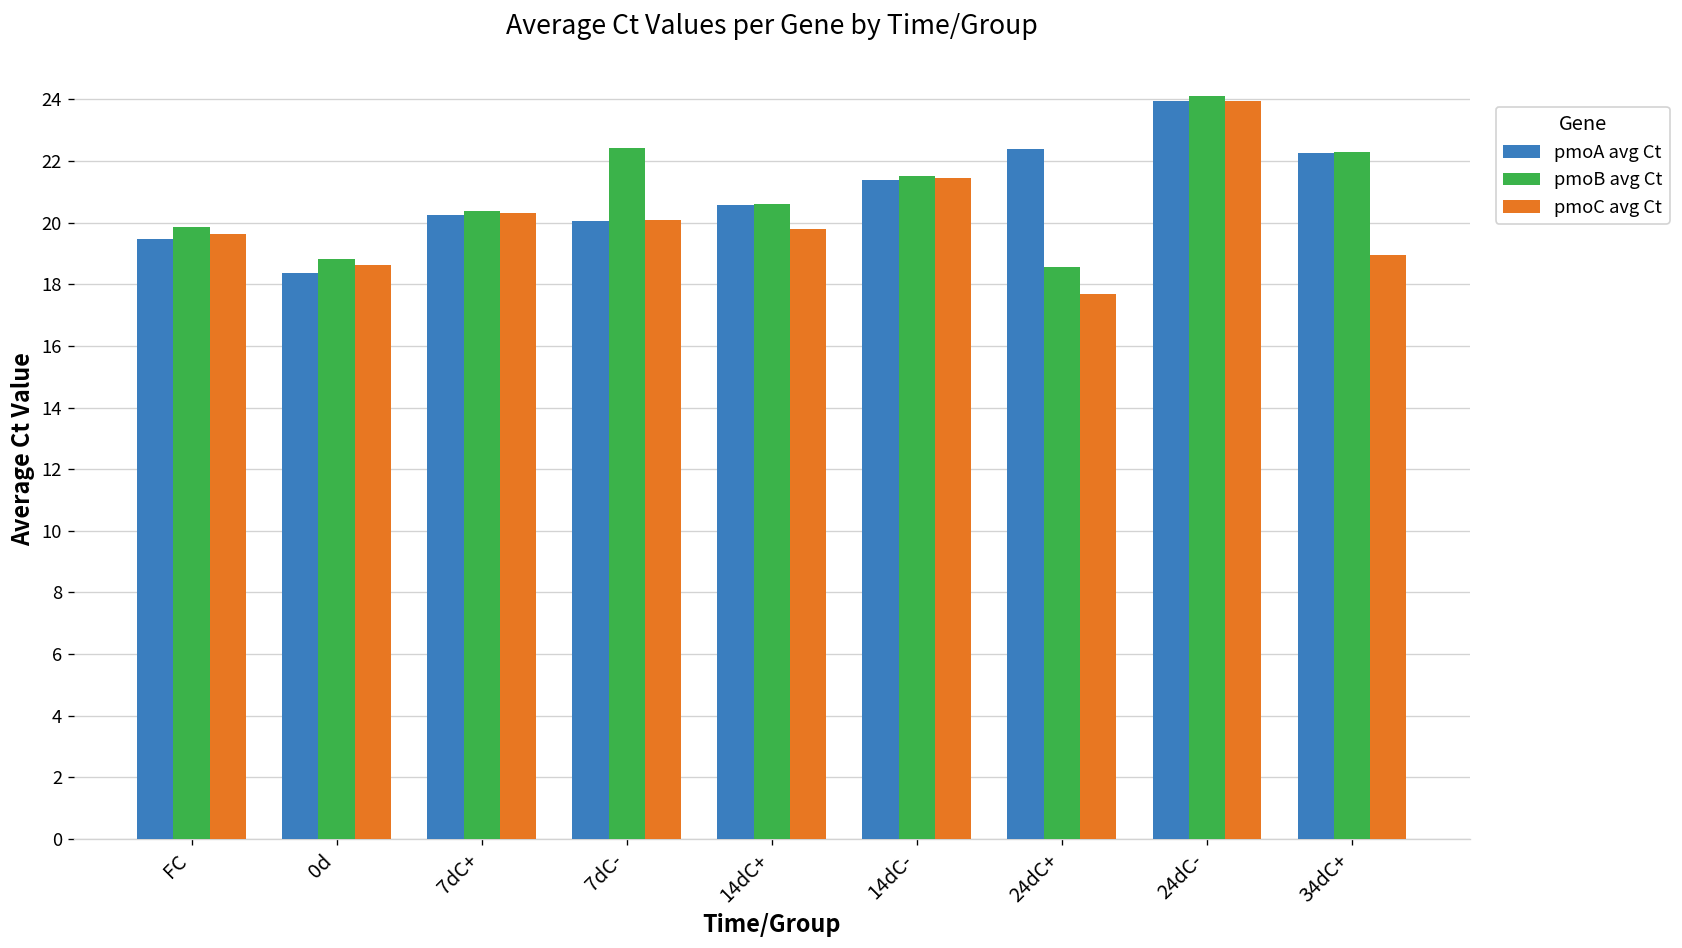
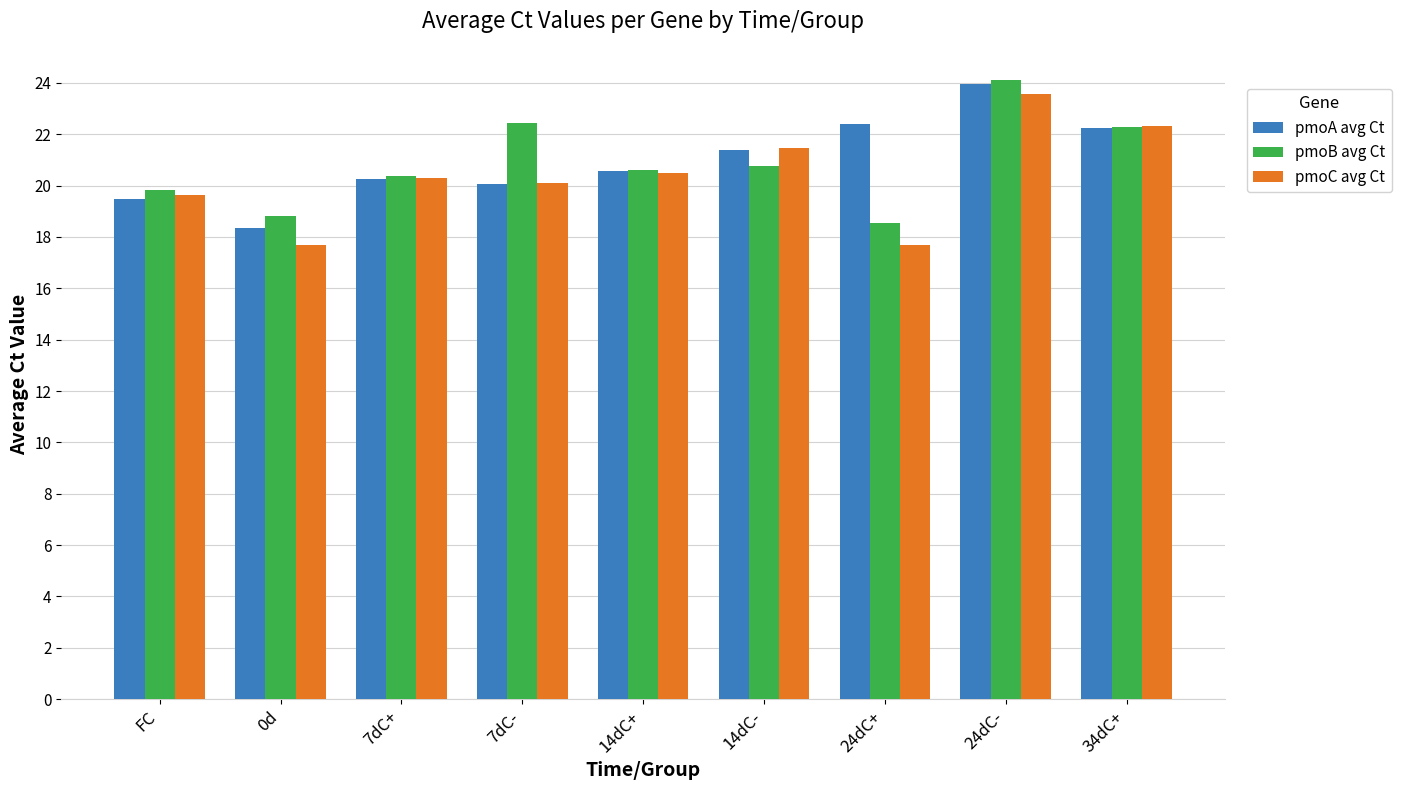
  {
    "pmoA avg Ct": {
      "FC": 19.5,
      "0d": 18.4,
      "7dC+": 20.2,
      "7dC-": 20.1,
      "14dC+": 20.6,
      "14dC-": 21.4,
      "24dC+": 22.4,
      "24dC-": 23.9,
      "34dC+": 22.2
    },
    "pmoB avg Ct": {
      "FC": 19.8,
      "0d": 18.8,
      "7dC+": 20.4,
      "7dC-": 22.4,
      "14dC+": 20.6,
-     "14dC-": 21.5,
+     "14dC-": 20.8,
      "24dC+": 18.6,
      "24dC-": 24.1,
      "34dC+": 22.3
    },
    "pmoC avg Ct": {
      "FC": 19.6,
-     "0d": 18.6,
+     "0d": 17.7,
      "7dC+": 20.3,
      "7dC-": 20.1,
-     "14dC+": 19.8,
+     "14dC+": 20.5,
      "14dC-": 21.5,
      "24dC+": 17.7,
-     "24dC-": 24.0,
-     "34dC+": 19.0
+     "24dC-": 23.6,
+     "34dC+": 22.3
    }
  }
